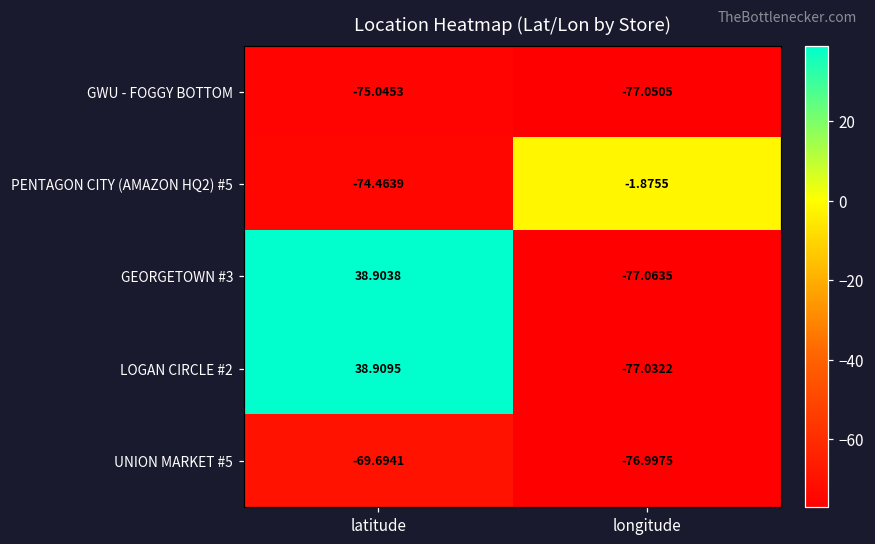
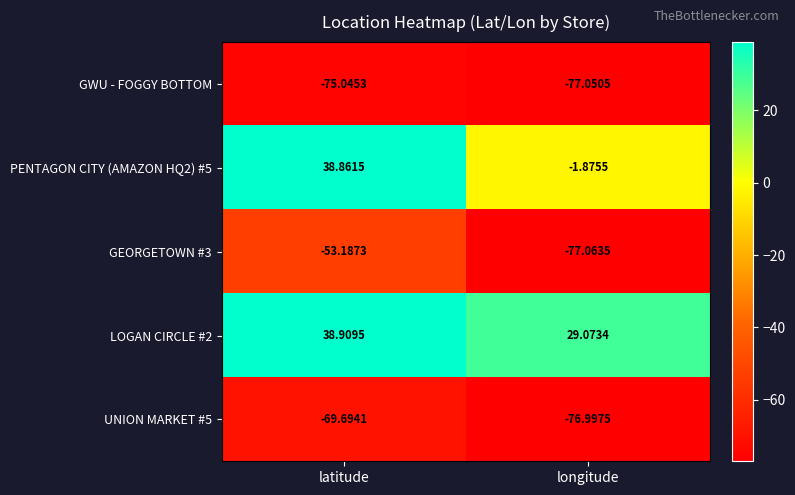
  {
    "GWU - FOGGY BOTTOM": {
      "latitude": -75.0453,
      "longitude": -77.0505
    },
    "PENTAGON CITY (AMAZON HQ2) #5": {
-     "latitude": -74.4639,
+     "latitude": 38.8615,
      "longitude": -1.8755
    },
    "GEORGETOWN #3": {
-     "latitude": 38.9038,
+     "latitude": -53.1873,
      "longitude": -77.0635
    },
    "LOGAN CIRCLE #2": {
      "latitude": 38.9095,
-     "longitude": -77.0322
+     "longitude": 29.0734
    },
    "UNION MARKET #5": {
      "latitude": -69.6941,
      "longitude": -76.9975
    }
  }
